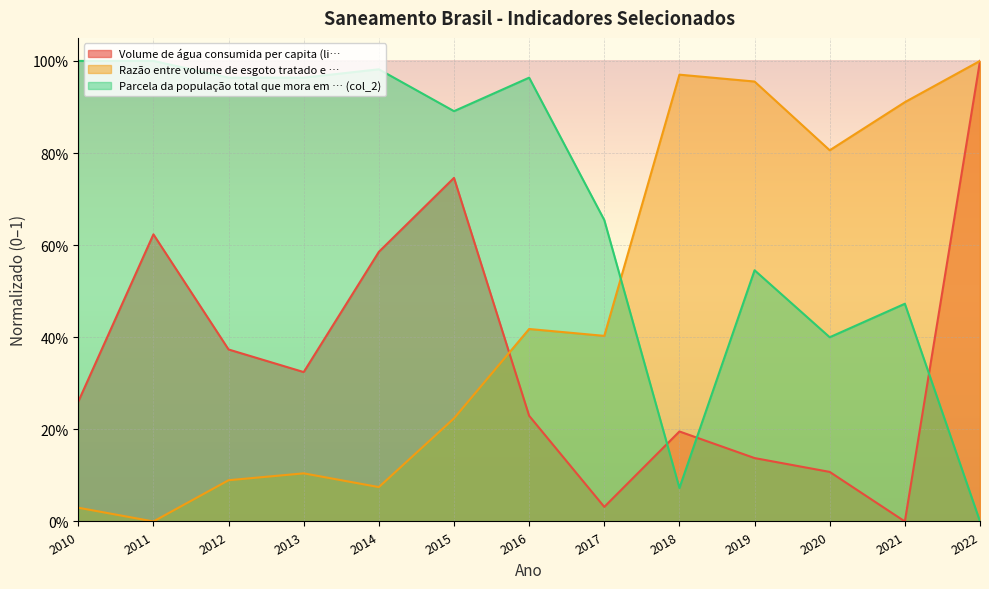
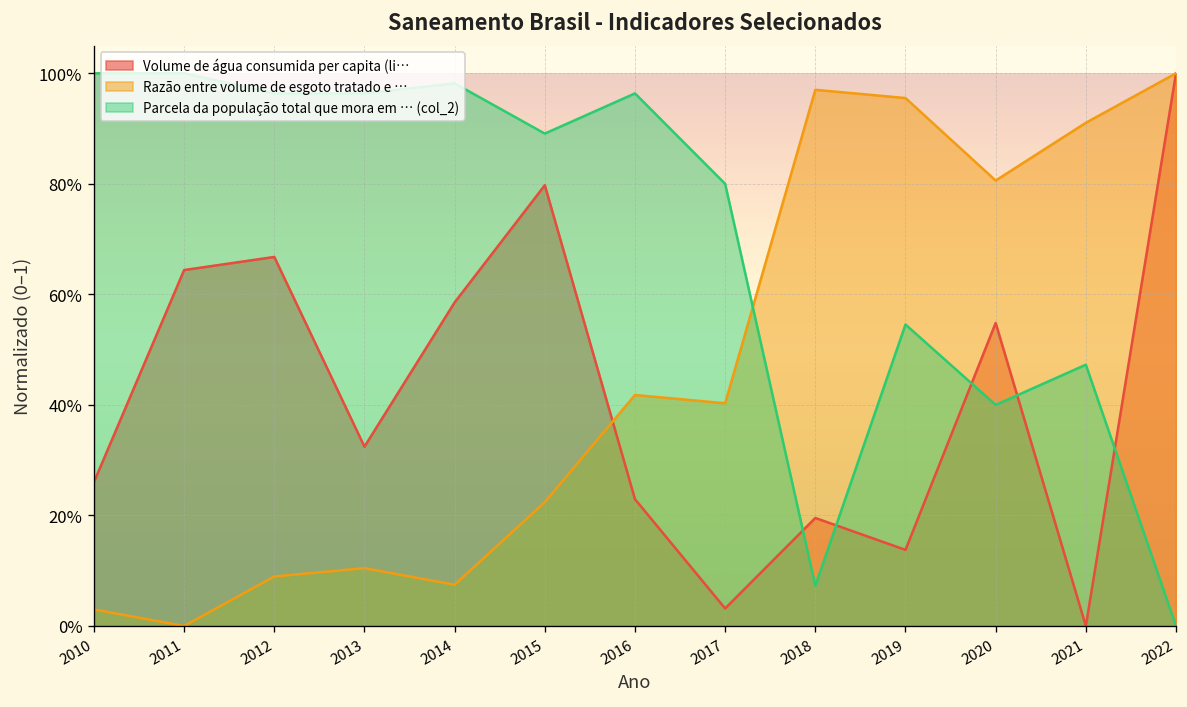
  {
    "Volume de água consumida per capita (li…": {
      "2010": "26%",
-     "2011": "62%",
-     "2012": "37%",
+     "2011": "64%",
+     "2012": "67%",
      "2013": "32%",
      "2014": "59%",
-     "2015": "75%",
+     "2015": "80%",
      "2016": "23%",
      "2017": "3%",
      "2018": "20%",
      "2019": "14%",
-     "2020": "11%",
+     "2020": "55%",
      "2021": "0%"
    },
    "Razão entre volume de esgoto tratado e …": {
      "2010": "3%",
      "2011": "0%",
      "2012": "9%",
      "2013": "10%",
      "2014": "7%",
      "2015": "22%",
      "2016": "42%",
      "2017": "40%",
      "2018": "97%",
      "2019": "96%",
      "2020": "81%",
      "2021": "91%"
    },
    "Parcela da população total que mora em … (col_2)": {
      "2010": "100%",
      "2015": "89%",
      "2016": "96%",
-     "2017": "65%",
+     "2017": "80%",
      "2018": "7%",
      "2019": "55%",
      "2020": "40%",
      "2021": "47%",
      "2022": "0%"
    }
  }
